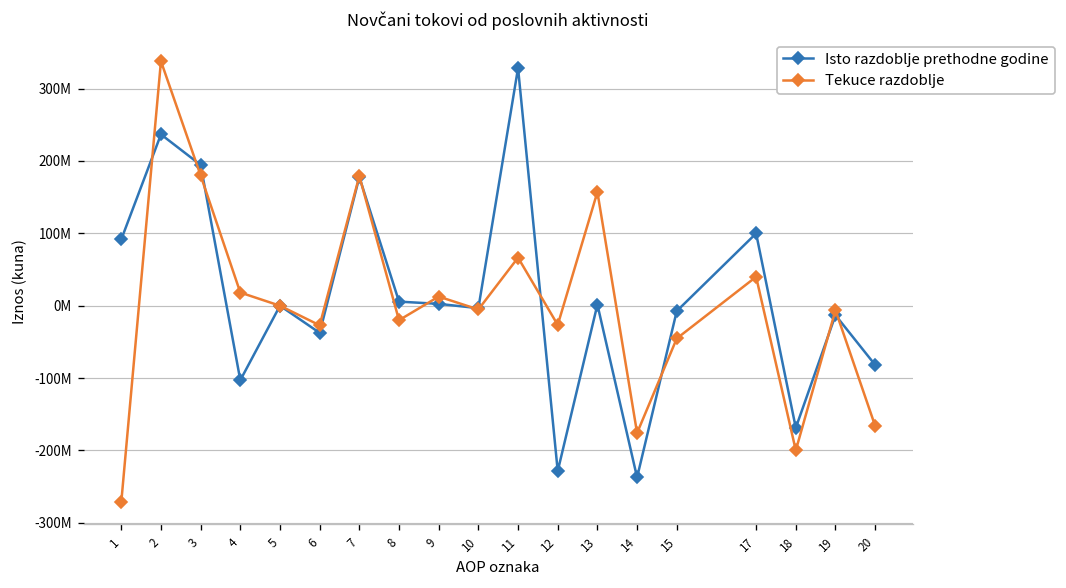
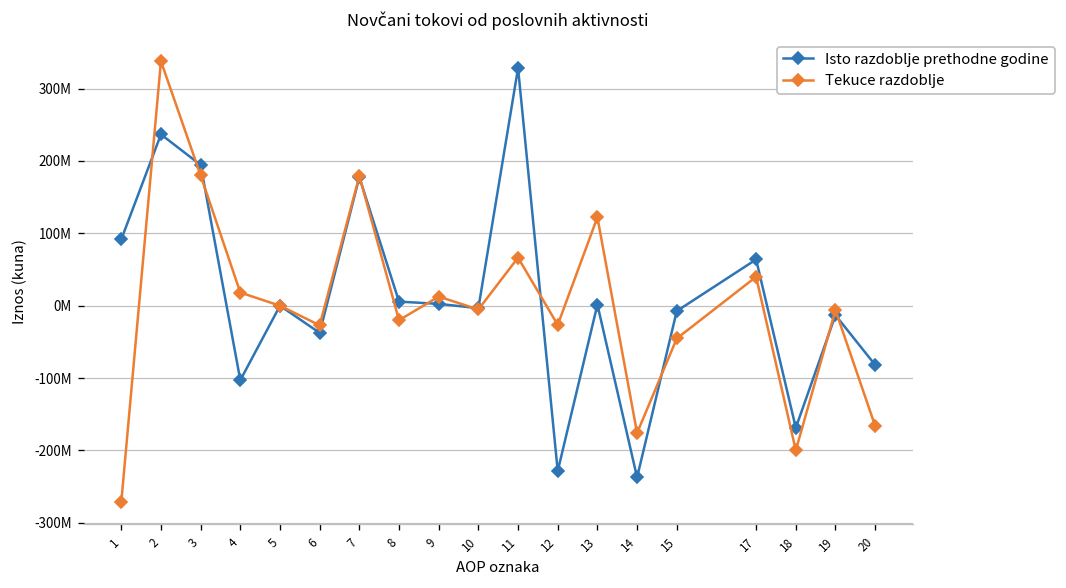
  {
    "Isto razdoblje prethodne godine": {
      "1": 90000000,
      "2": 240000000,
      "3": 190000000,
      "4": -100000000,
      "6": -40000000,
      "8": 10000000,
      "9": 0,
      "11": 330000000,
      "12": -230000000,
      "13": 0,
      "14": -240000000,
      "15": -10000000,
-     "17": 100000000,
+     "17": 60000000,
      "18": -170000000,
      "19": -10000000,
      "20": -80000000
    },
    "Tekuce razdoblje": {
      "1": -270000000,
      "2": 340000000,
      "3": 180000000,
      "4": 20000000,
      "6": -30000000,
      "8": -20000000,
      "9": 10000000,
      "11": 70000000,
      "12": -30000000,
-     "13": 160000000,
+     "13": 120000000,
      "14": -180000000,
      "15": -50000000,
      "17": 40000000,
      "18": -200000000,
      "19": -10000000,
      "20": -170000000
    }
  }
